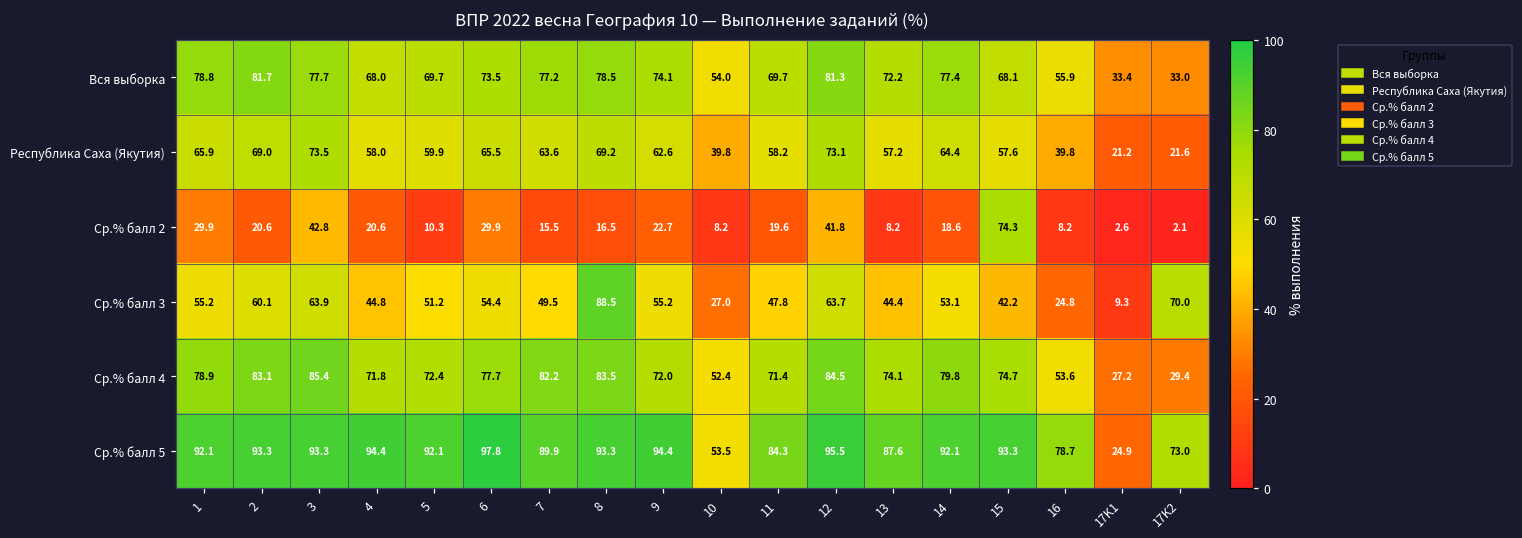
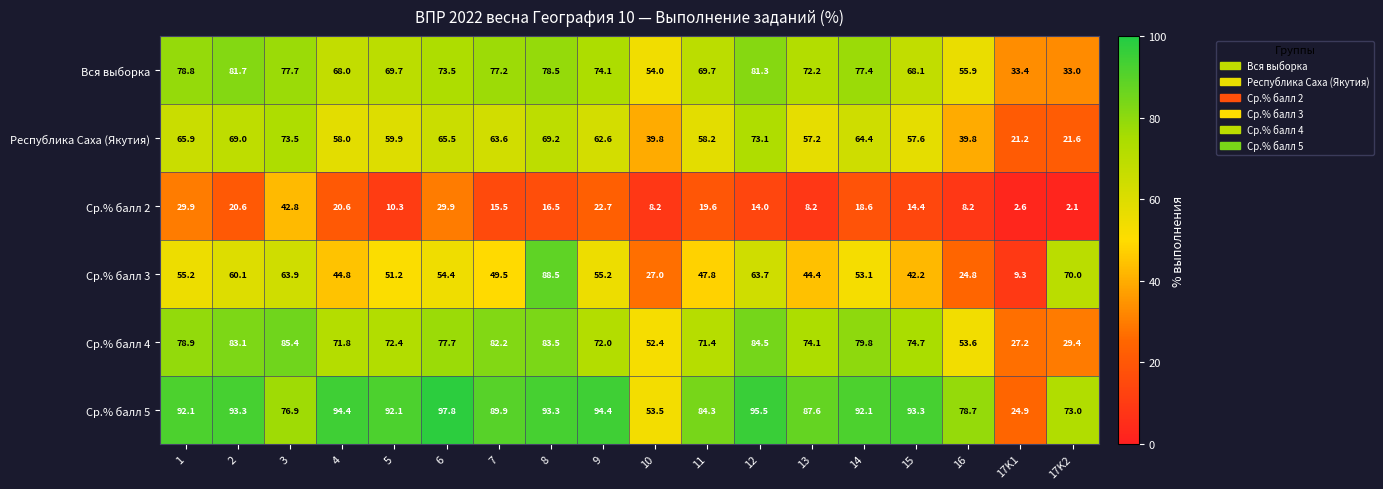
  {
    "Вся выборка": {
      "1": 78.8,
      "2": 81.7,
      "3": 77.7,
      "4": 68.0,
      "5": 69.7,
      "6": 73.5,
      "7": 77.2,
      "8": 78.5,
      "9": 74.1,
      "10": 54.0,
      "11": 69.7,
      "12": 81.3,
      "13": 72.2,
      "14": 77.4,
      "15": 68.1,
      "16": 55.9,
      "17K1": 33.4,
      "17K2": 33.0
    },
    "Республика Саха (Якутия)": {
      "1": 65.9,
      "2": 69.0,
      "3": 73.5,
      "4": 58.0,
      "5": 59.9,
      "6": 65.5,
      "7": 63.6,
      "8": 69.2,
      "9": 62.6,
      "10": 39.8,
      "11": 58.2,
      "12": 73.1,
      "13": 57.2,
      "14": 64.4,
      "15": 57.6,
      "16": 39.8,
      "17K1": 21.2,
      "17K2": 21.6
    },
    "Ср.% балл 2": {
      "1": 29.9,
      "2": 20.6,
      "3": 42.8,
      "4": 20.6,
      "5": 10.3,
      "6": 29.9,
      "7": 15.5,
      "8": 16.5,
      "9": 22.7,
      "10": 8.2,
      "11": 19.6,
-     "12": 41.8,
+     "12": 14.0,
      "13": 8.2,
      "14": 18.6,
-     "15": 74.3,
+     "15": 14.4,
      "16": 8.2,
      "17K1": 2.6,
      "17K2": 2.1
    },
    "Ср.% балл 3": {
      "1": 55.2,
      "2": 60.1,
      "3": 63.9,
      "4": 44.8,
      "5": 51.2,
      "6": 54.4,
      "7": 49.5,
      "8": 88.5,
      "9": 55.2,
      "10": 27.0,
      "11": 47.8,
      "12": 63.7,
      "13": 44.4,
      "14": 53.1,
      "15": 42.2,
      "16": 24.8,
      "17K1": 9.3,
      "17K2": 70.0
    },
    "Ср.% балл 4": {
      "1": 78.9,
      "2": 83.1,
      "3": 85.4,
      "4": 71.8,
      "5": 72.4,
      "6": 77.7,
      "7": 82.2,
      "8": 83.5,
      "9": 72.0,
      "10": 52.4,
      "11": 71.4,
      "12": 84.5,
      "13": 74.1,
      "14": 79.8,
      "15": 74.7,
      "16": 53.6,
      "17K1": 27.2,
      "17K2": 29.4
    },
    "Ср.% балл 5": {
      "1": 92.1,
      "2": 93.3,
-     "3": 93.3,
+     "3": 76.9,
      "4": 94.4,
      "5": 92.1,
      "6": 97.8,
      "7": 89.9,
      "8": 93.3,
      "9": 94.4,
      "10": 53.5,
      "11": 84.3,
      "12": 95.5,
      "13": 87.6,
      "14": 92.1,
      "15": 93.3,
      "16": 78.7,
      "17K1": 24.9,
      "17K2": 73.0
    }
  }
